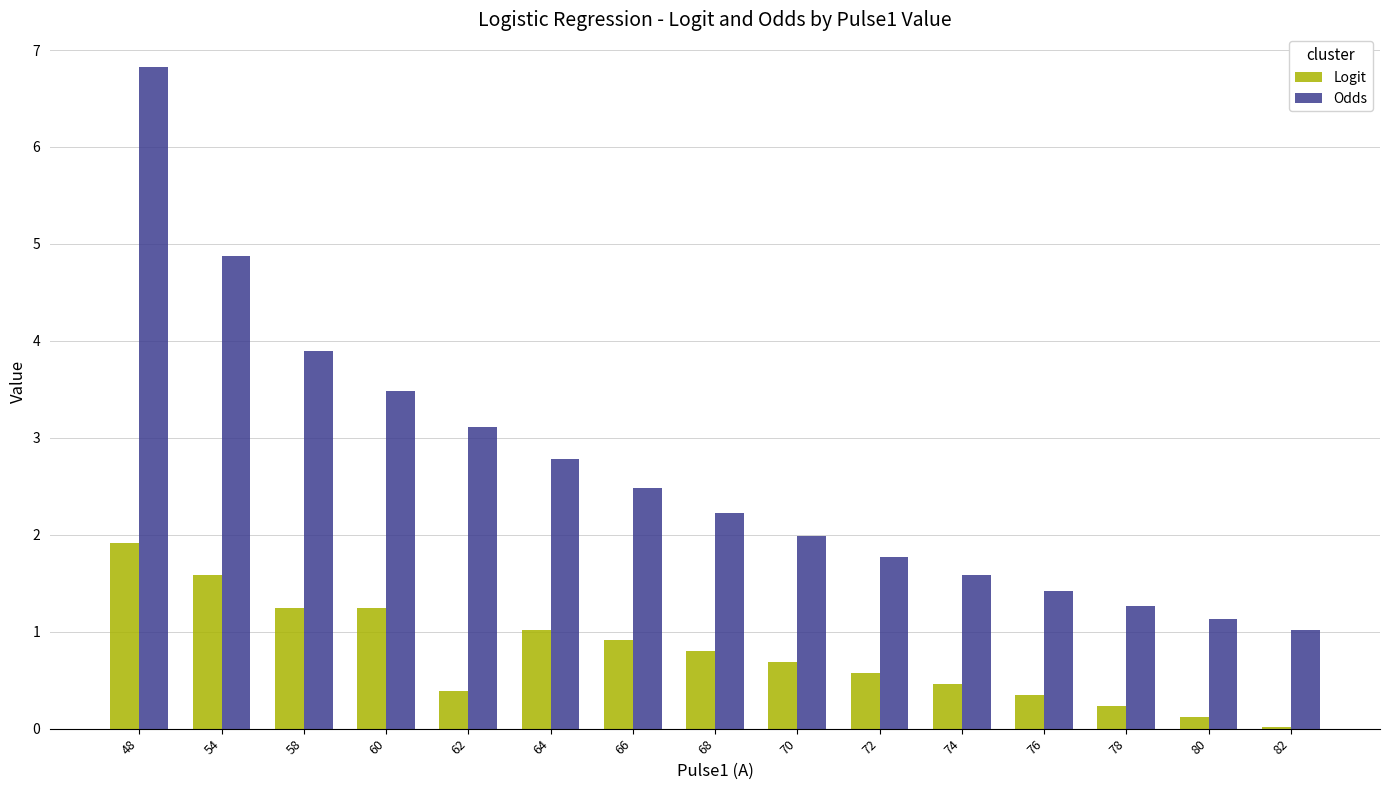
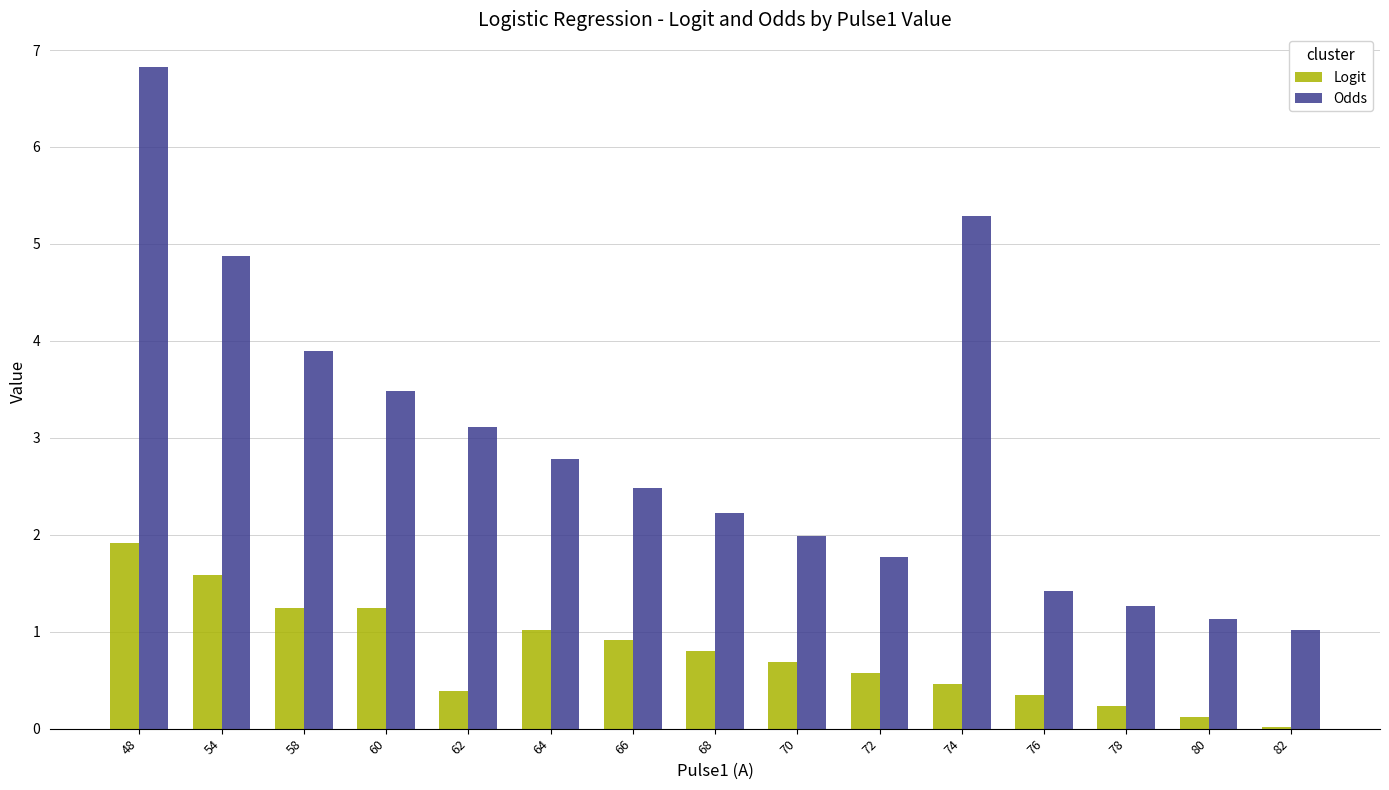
  {
    "Logit": {
      "48": 1.9,
      "54": 1.6,
      "58": 1.2,
      "60": 1.2,
      "62": 0.4,
      "64": 1.0,
      "66": 0.9,
      "68": 0.8,
      "70": 0.7,
      "72": 0.6,
      "74": 0.5,
      "76": 0.3,
      "78": 0.2,
      "80": 0.1
    },
    "Odds": {
      "48": 6.8,
      "54": 4.9,
      "58": 3.9,
      "60": 3.5,
      "62": 3.1,
      "64": 2.8,
      "66": 2.5,
      "68": 2.2,
      "70": 2.0,
      "72": 1.8,
-     "74": 1.6,
+     "74": 5.3,
      "76": 1.4,
      "78": 1.3,
      "80": 1.1,
      "82": 1.0
    }
  }
